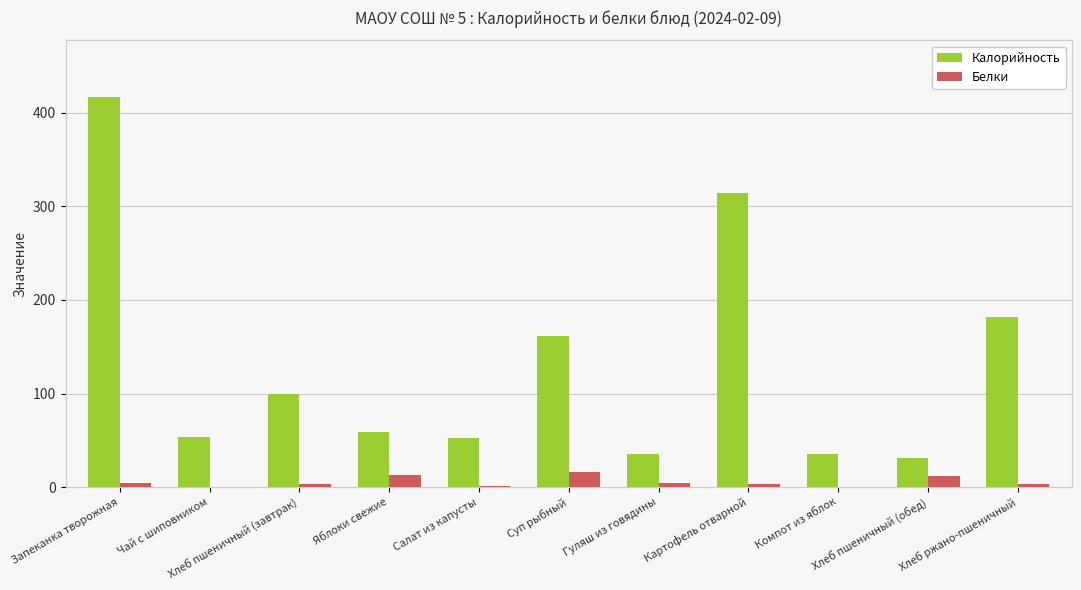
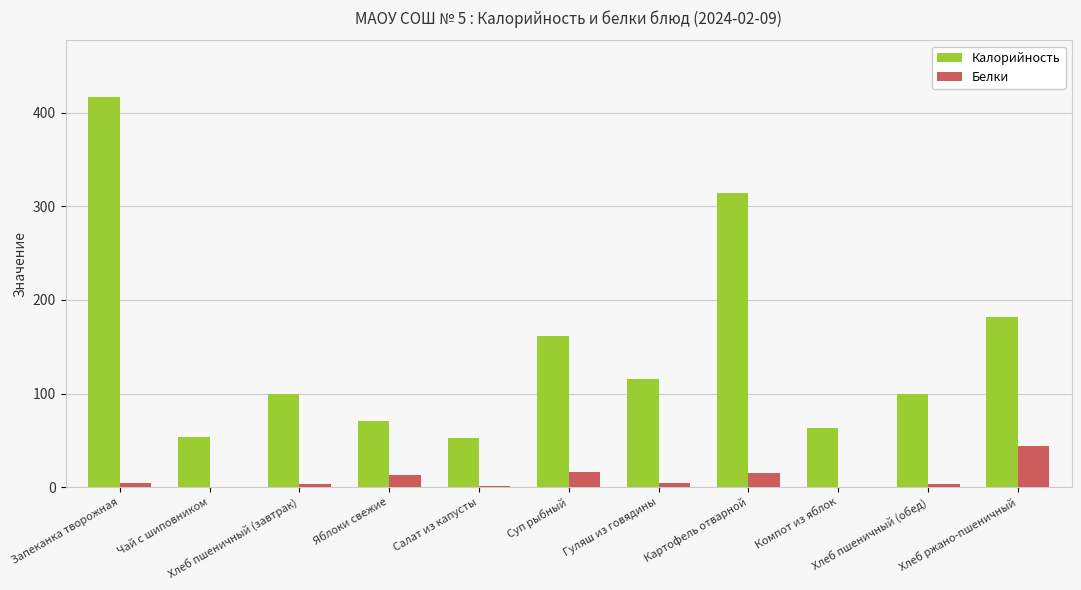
  {
    "Калорийность": {
      "Запеканка творожная": 420,
      "Чай с шиповником": 50,
      "Хлеб пшеничный (завтрак)": 100,
-     "Яблоки свежие": 60,
+     "Яблоки свежие": 70,
      "Салат из капусты": 50,
      "Суп рыбный": 160,
-     "Гуляш из говядины": 40,
+     "Гуляш из говядины": 120,
      "Картофель отварной": 310,
-     "Компот из яблок": 40,
-     "Хлеб пшеничный (обед)": 30,
+     "Компот из яблок": 60,
+     "Хлеб пшеничный (обед)": 100,
      "Хлеб ржано-пшеничный": 180
    },
    "Белки": {
      "Запеканка творожная": 10,
      "Чай с шиповником": 0,
      "Хлеб пшеничный (завтрак)": 0,
      "Яблоки свежие": 10,
      "Суп рыбный": 20,
      "Гуляш из говядины": 0,
-     "Картофель отварной": 0,
+     "Картофель отварной": 20,
      "Компот из яблок": 0,
-     "Хлеб пшеничный (обед)": 10,
-     "Хлеб ржано-пшеничный": 0
+     "Хлеб пшеничный (обед)": 0,
+     "Хлеб ржано-пшеничный": 40
    }
  }
